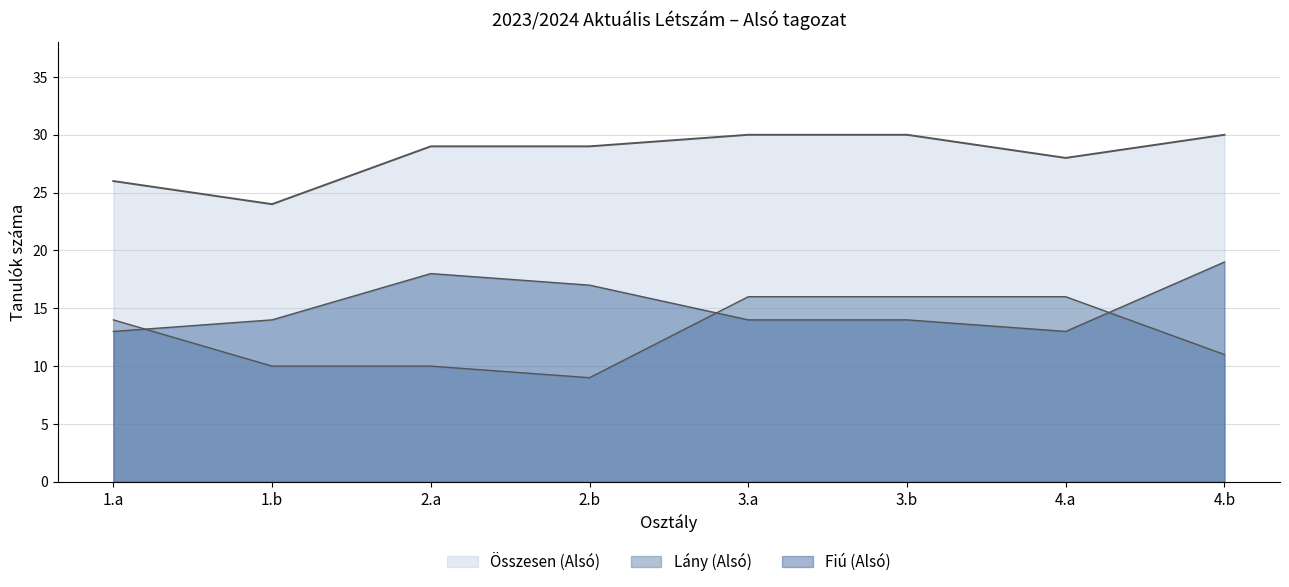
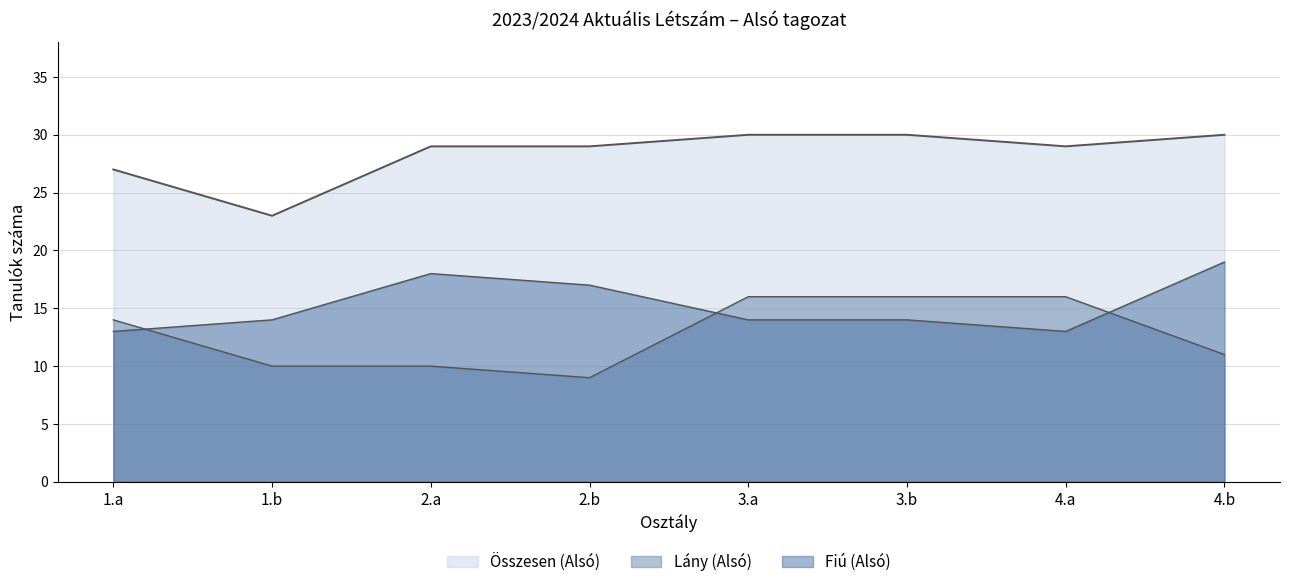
  {
    "Összesen (Alsó)": {
-     "1.a": 26,
-     "1.b": 24,
+     "1.a": 27,
+     "1.b": 23,
      "2.a": 29,
      "2.b": 29,
      "3.a": 30,
      "3.b": 30,
-     "4.a": 28,
+     "4.a": 29,
      "4.b": 30
    }
  }
